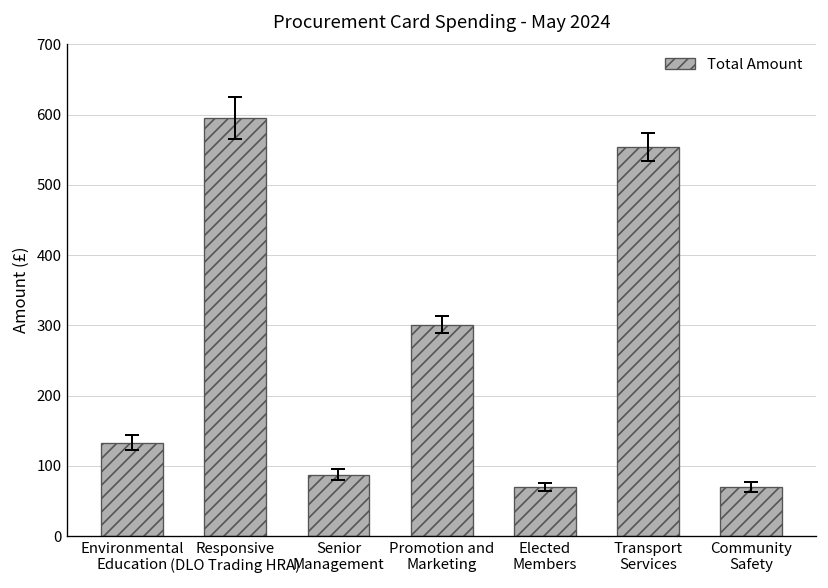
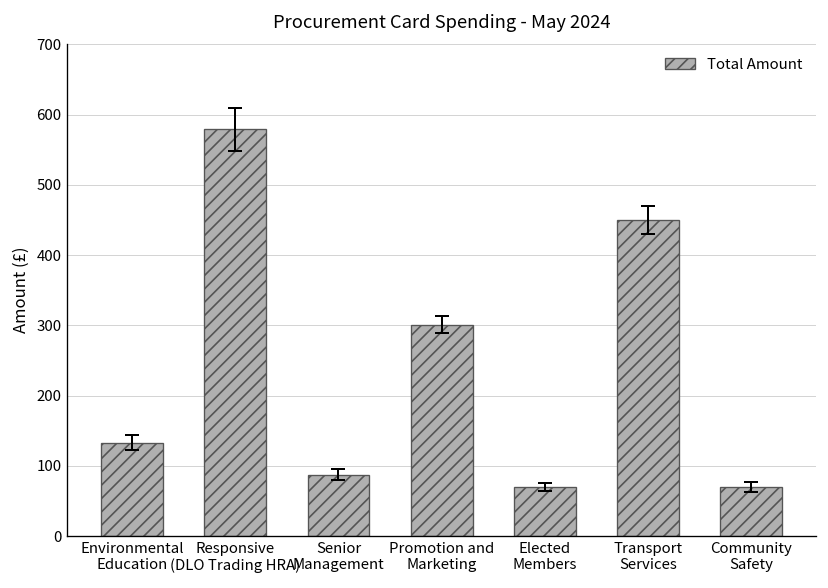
  {
    "Total Amount": {
      "Environmental Education": 130,
-     "Responsive (DLO Trading HRA)": 600,
+     "Responsive (DLO Trading HRA)": 580,
      "Senior Management": 90,
      "Promotion and Marketing": 300,
      "Elected Members": 70,
-     "Transport Services": 550,
+     "Transport Services": 450,
      "Community Safety": 70
    }
  }
